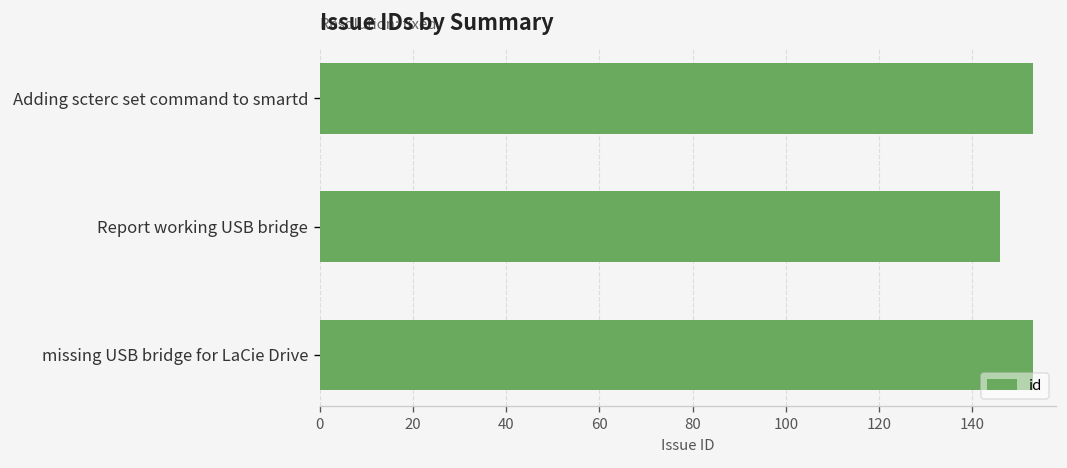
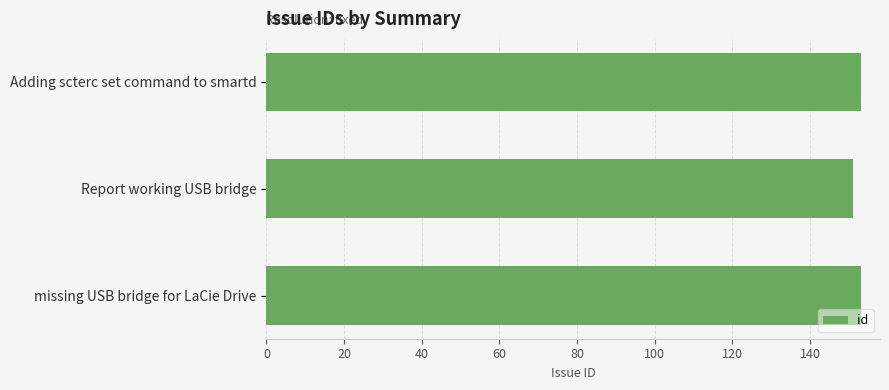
  {
    "Adding scterc set command to smartd": 153,
-   "Report working USB bridge": 146,
+   "Report working USB bridge": 151,
    "missing USB bridge for LaCie Drive": 153
  }
